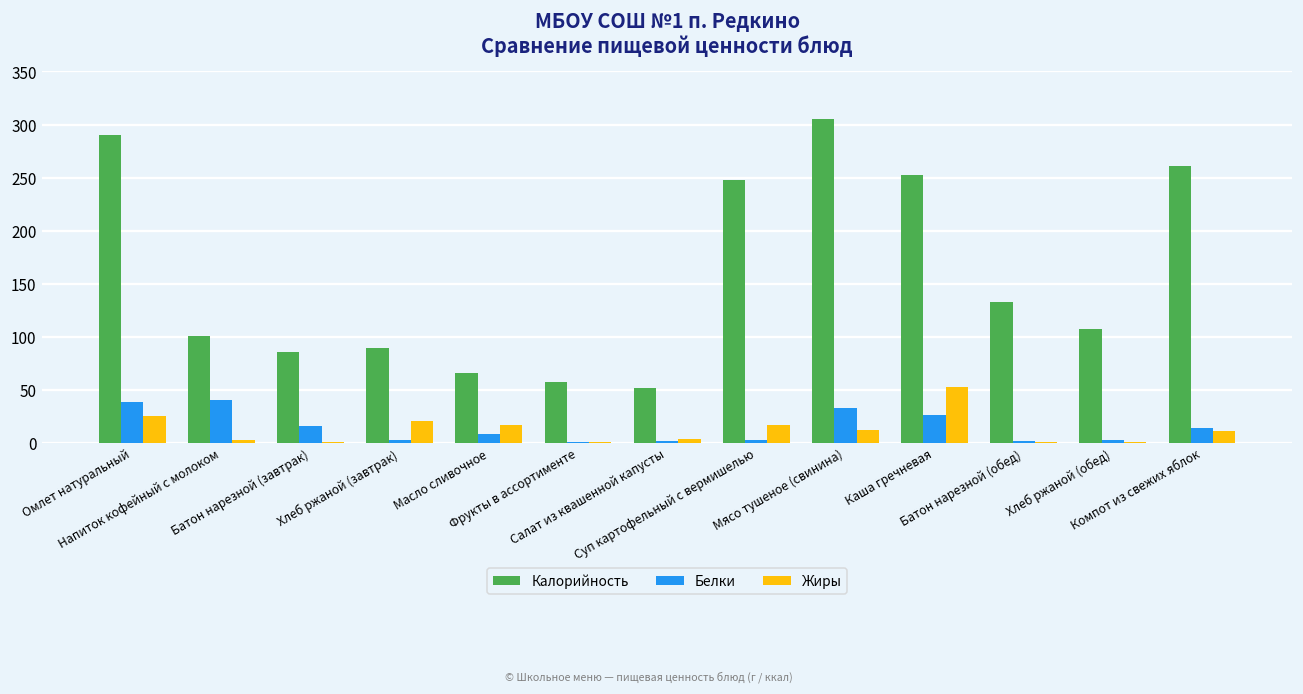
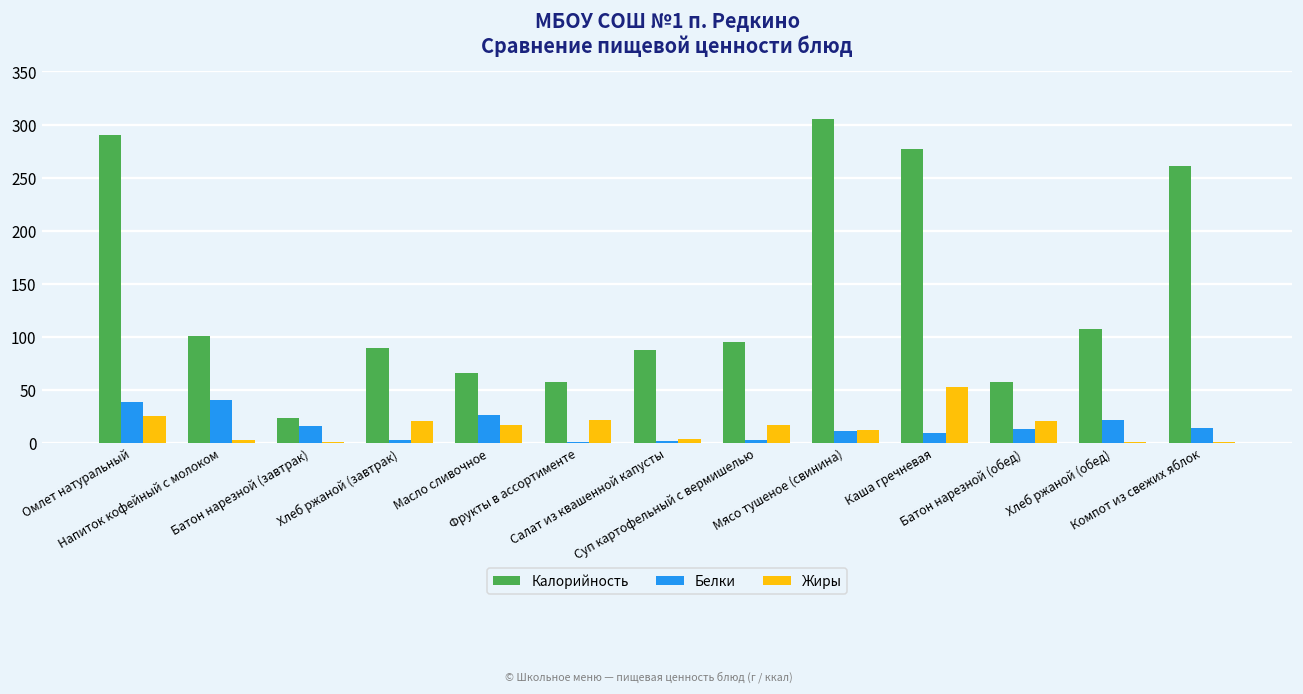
  {
    "Калорийность": {
      "Омлет натуральный": 290,
      "Напиток кофейный с молоком": 100,
-     "Батон нарезной (завтрак)": 90,
+     "Батон нарезной (завтрак)": 20,
      "Хлеб ржаной (завтрак)": 90,
      "Масло сливочное": 70,
      "Фрукты в ассортименте": 60,
-     "Салат из квашенной капусты": 50,
-     "Суп картофельный с вермишелью": 250,
+     "Салат из квашенной капусты": 90,
+     "Суп картофельный с вермишелью": 90,
      "Мясо тушеное (свинина)": 310,
-     "Каша гречневая": 250,
-     "Батон нарезной (обед)": 130,
+     "Каша гречневая": 280,
+     "Батон нарезной (обед)": 60,
      "Хлеб ржаной (обед)": 110,
      "Компот из свежих яблок": 260
    },
    "Белки": {
      "Омлет натуральный": 40,
      "Напиток кофейный с молоком": 40,
      "Батон нарезной (завтрак)": 20,
-     "Масло сливочное": 10,
-     "Мясо тушеное (свинина)": 30,
-     "Каша гречневая": 30,
-     "Батон нарезной (обед)": 0,
-     "Хлеб ржаной (обед)": 0,
+     "Масло сливочное": 30,
+     "Мясо тушеное (свинина)": 10,
+     "Каша гречневая": 10,
+     "Батон нарезной (обед)": 10,
+     "Хлеб ржаной (обед)": 20,
      "Компот из свежих яблок": 10
    },
    "Жиры": {
      "Омлет натуральный": 20,
      "Напиток кофейный с молоком": 0,
      "Хлеб ржаной (завтрак)": 20,
      "Масло сливочное": 20,
-     "Фрукты в ассортименте": 0,
+     "Фрукты в ассортименте": 20,
      "Салат из квашенной капусты": 0,
      "Суп картофельный с вермишелью": 20,
      "Мясо тушеное (свинина)": 10,
      "Каша гречневая": 50,
-     "Батон нарезной (обед)": 0,
-     "Компот из свежих яблок": 10
+     "Батон нарезной (обед)": 20,
+     "Компот из свежих яблок": 0
    }
  }
